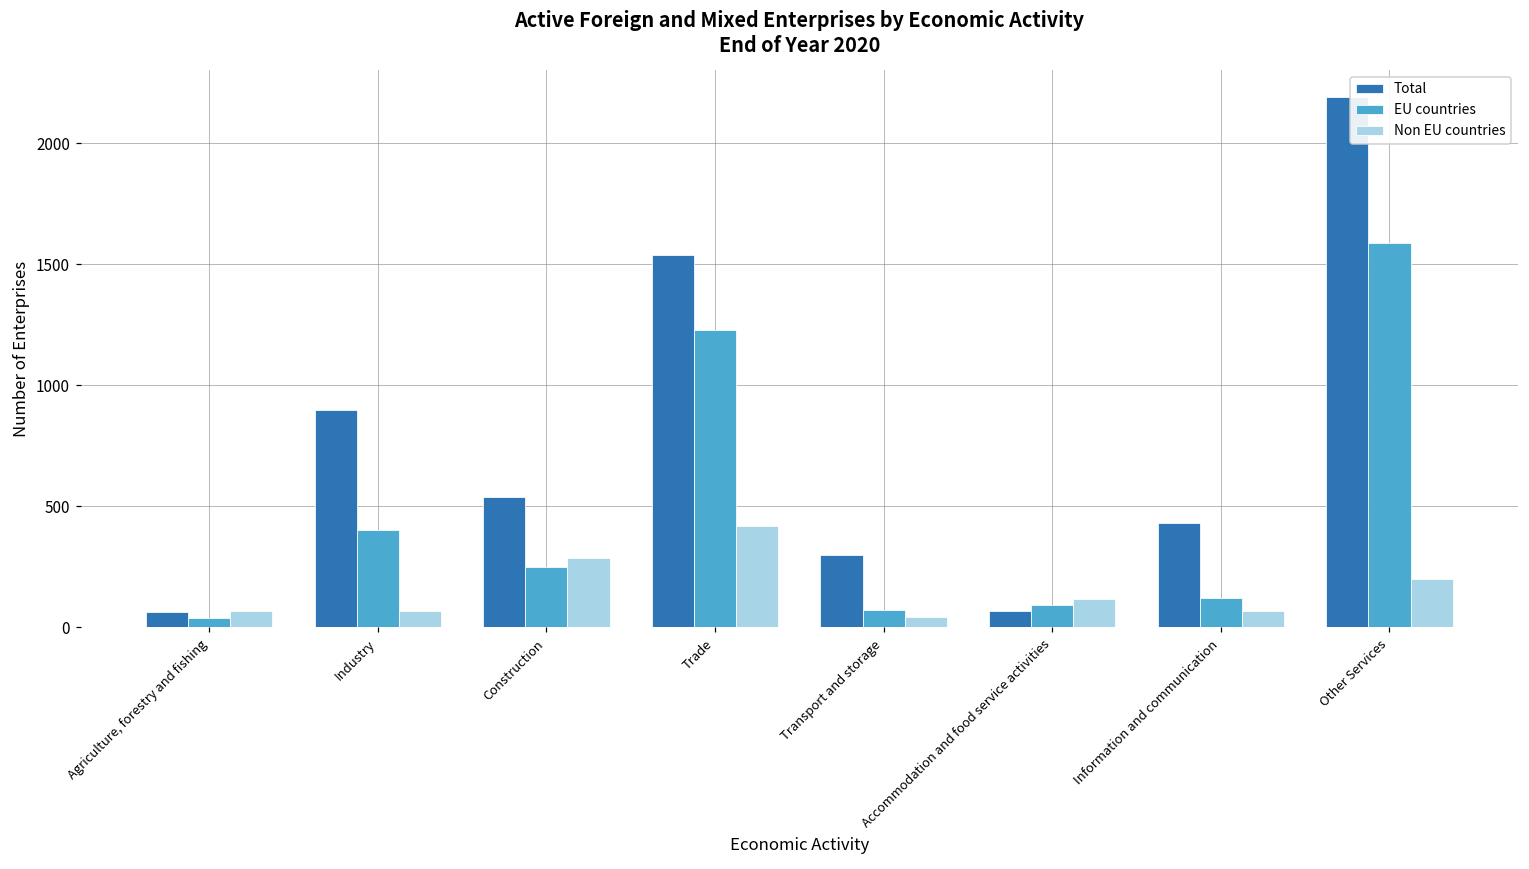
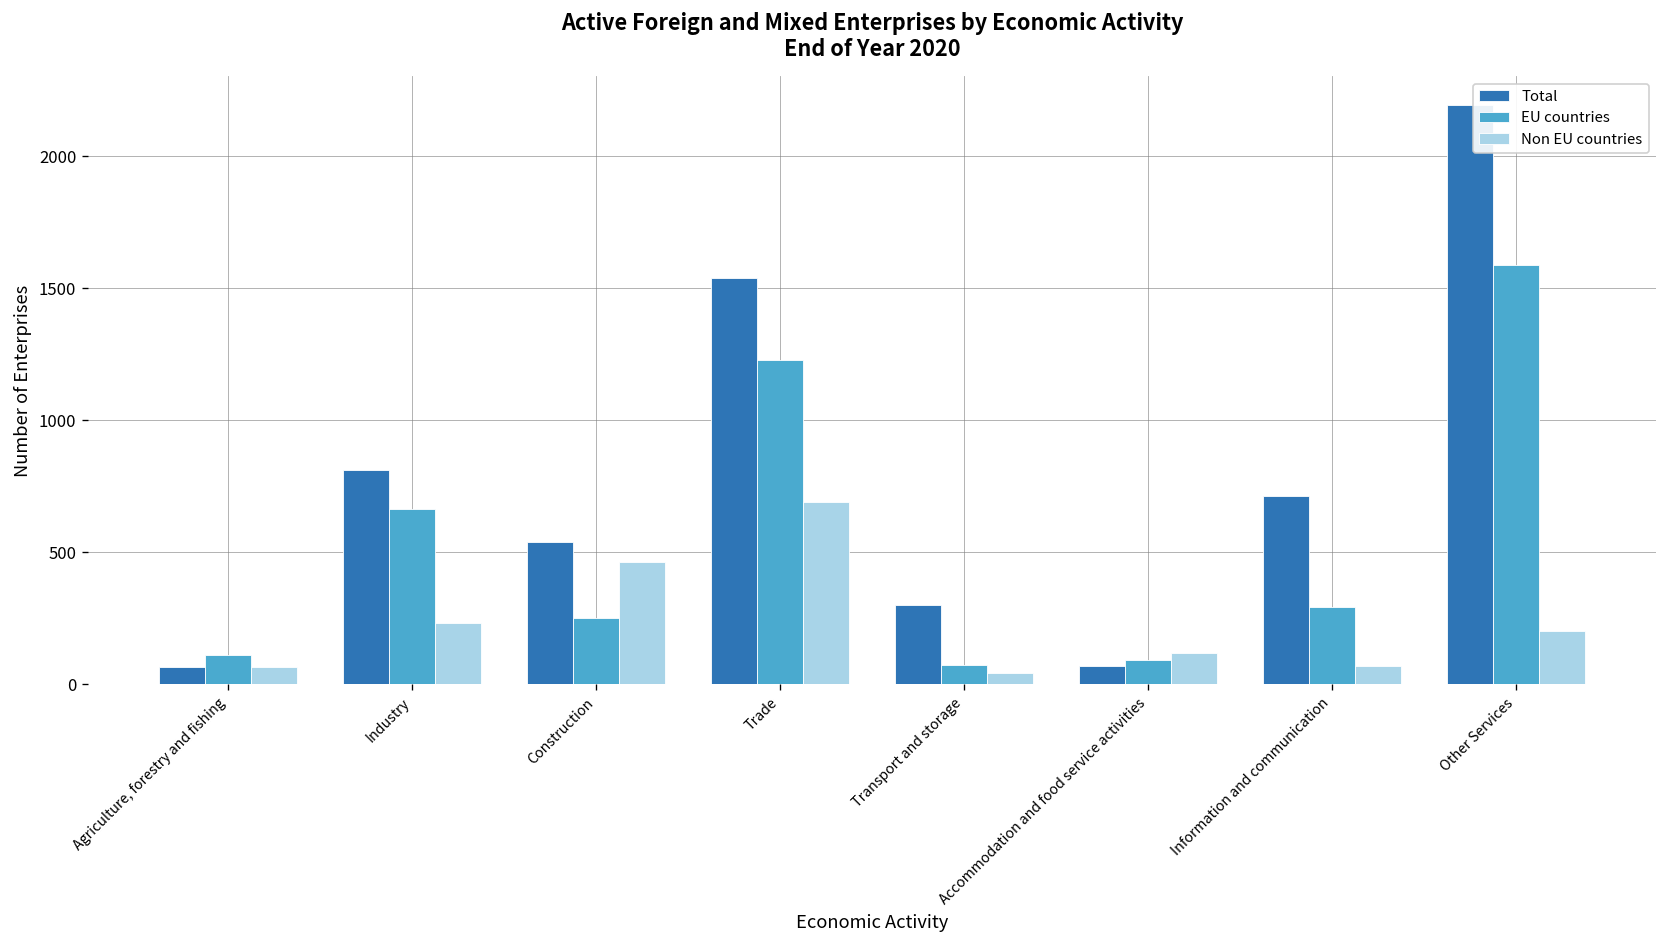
  {
    "Total": {
      "Agriculture, forestry and fishing": 70,
-     "Industry": 900,
+     "Industry": 810,
      "Construction": 540,
      "Trade": 1540,
      "Transport and storage": 300,
      "Accommodation and food service activities": 70,
-     "Information and communication": 430,
+     "Information and communication": 720,
      "Other Services": 2190
    },
    "EU countries": {
-     "Agriculture, forestry and fishing": 40,
-     "Industry": 400,
+     "Agriculture, forestry and fishing": 110,
+     "Industry": 660,
      "Construction": 250,
      "Trade": 1230,
      "Transport and storage": 70,
      "Accommodation and food service activities": 90,
-     "Information and communication": 120,
+     "Information and communication": 290,
      "Other Services": 1590
    },
    "Non EU countries": {
      "Agriculture, forestry and fishing": 70,
-     "Industry": 70,
-     "Construction": 290,
-     "Trade": 420,
+     "Industry": 230,
+     "Construction": 460,
+     "Trade": 690,
      "Transport and storage": 40,
      "Accommodation and food service activities": 120,
      "Information and communication": 70,
      "Other Services": 200
    }
  }
